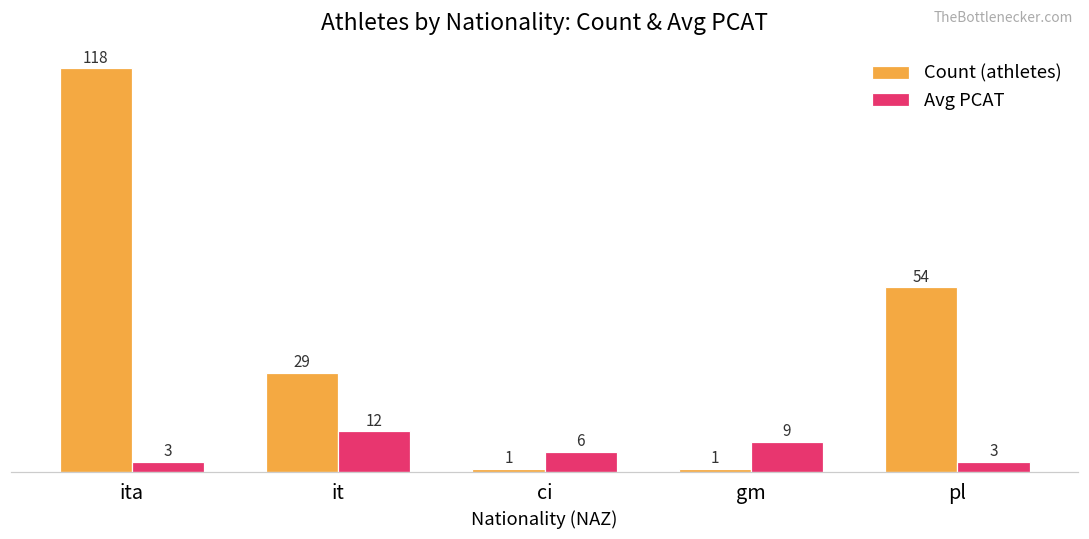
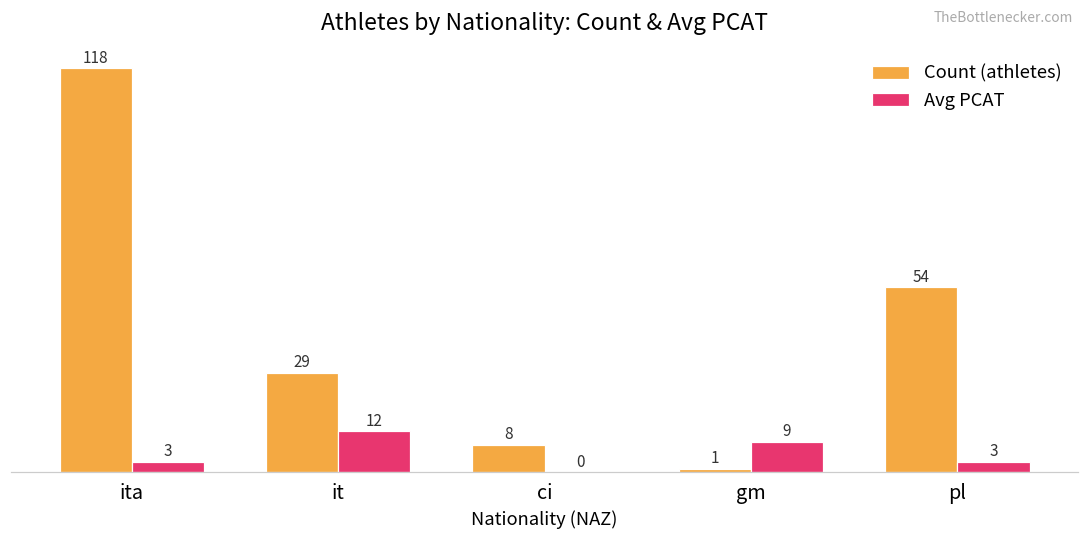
  {
    "Count (athletes)": {
      "ita": 118,
      "it": 29,
-     "ci": 1,
+     "ci": 8,
      "gm": 1,
      "pl": 54
    },
    "Avg PCAT": {
      "ita": 3,
      "it": 12,
-     "ci": 6,
+     "ci": 0,
      "gm": 9,
      "pl": 3
    }
  }
